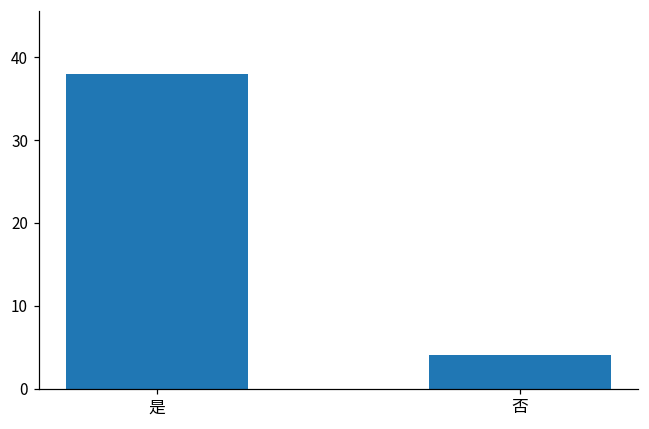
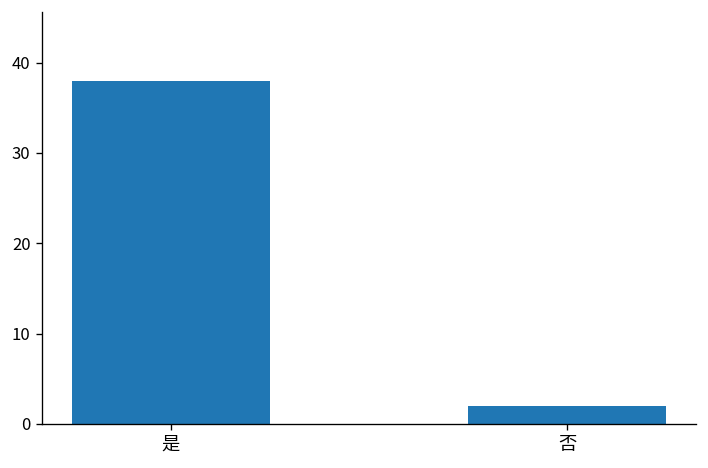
  {
    "是": 38,
-   "否": 4
+   "否": 2
  }
